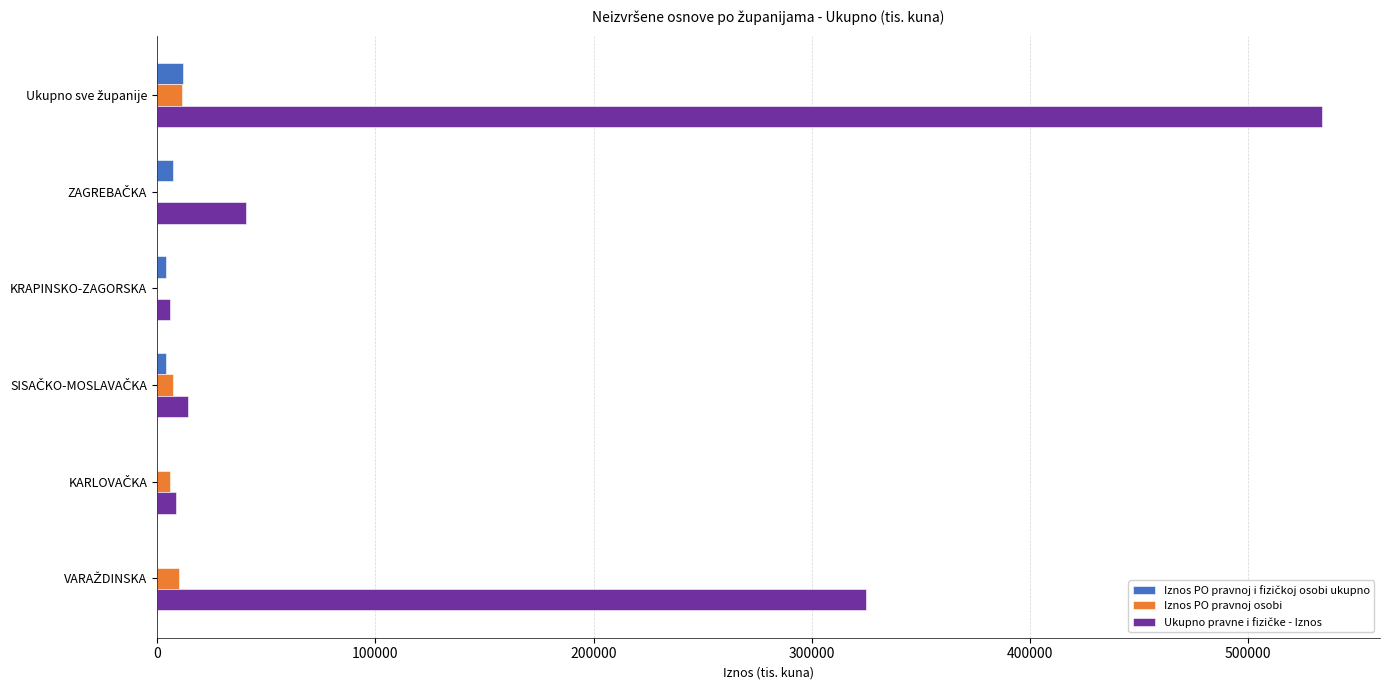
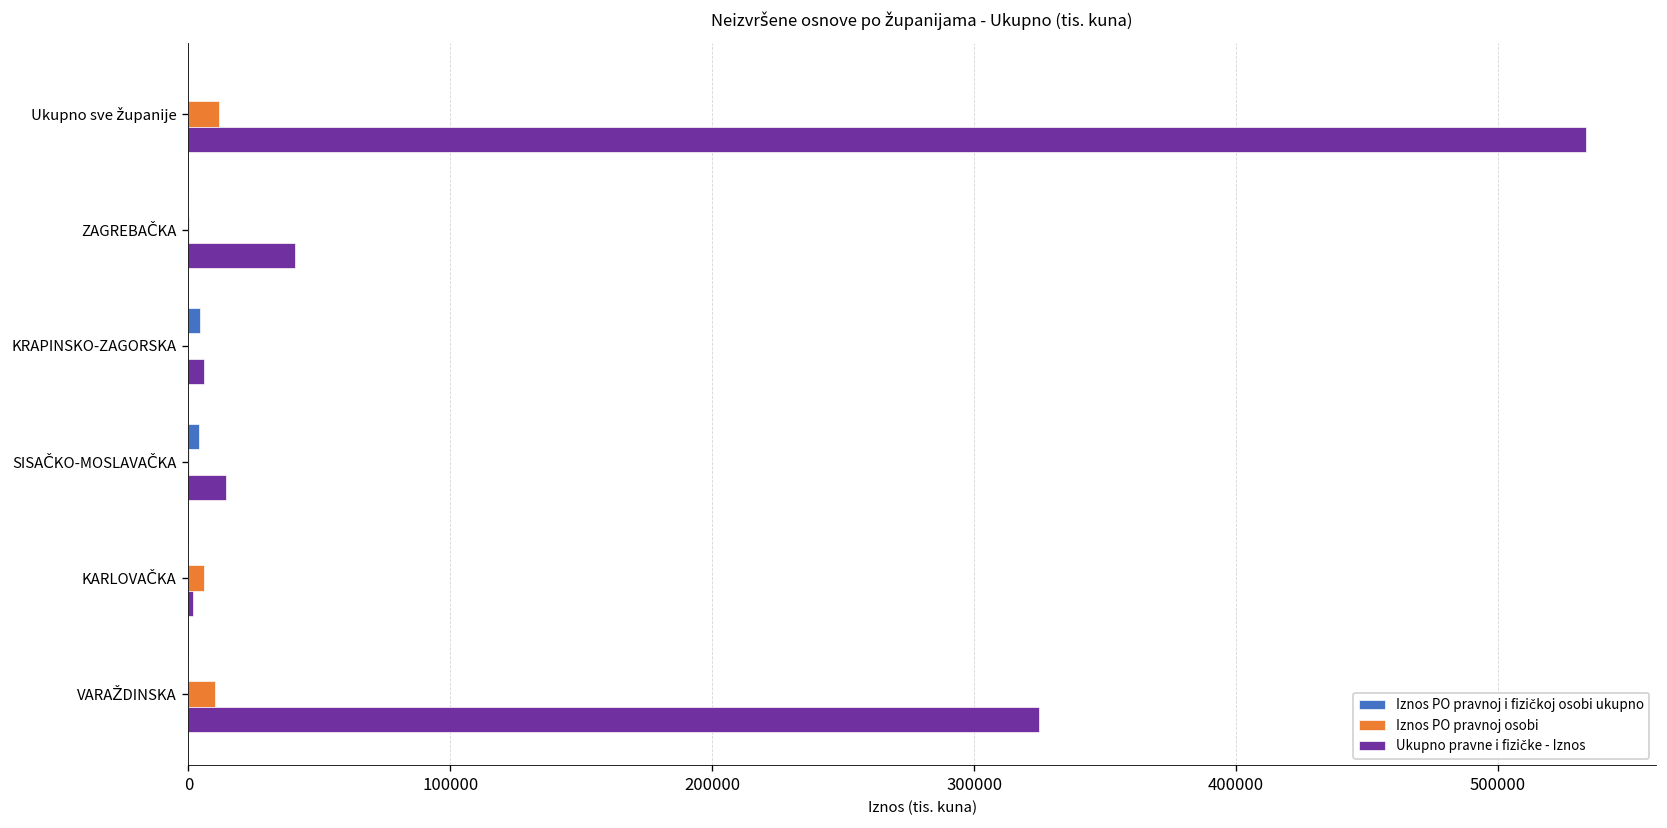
  {
    "Iznos PO pravnoj i fizičkoj osobi ukupno": {
-     "Ukupno sve županije": 12000,
-     "ZAGREBAČKA": 8000,
+     "Ukupno sve županije": 0,
+     "ZAGREBAČKA": 0,
      "KRAPINSKO-ZAGORSKA": 4000,
      "SISAČKO-MOSLAVAČKA": 4000
    },
    "Iznos PO pravnoj osobi": {
      "Ukupno sve županije": 12000,
-     "SISAČKO-MOSLAVAČKA": 7000,
+     "SISAČKO-MOSLAVAČKA": 0,
      "KARLOVAČKA": 6000,
      "VARAŽDINSKA": 10000
    },
    "Ukupno pravne i fizičke - Iznos": {
      "Ukupno sve županije": 534000,
      "ZAGREBAČKA": 41000,
      "KRAPINSKO-ZAGORSKA": 6000,
      "SISAČKO-MOSLAVAČKA": 14000,
-     "KARLOVAČKA": 9000,
+     "KARLOVAČKA": 2000,
      "VARAŽDINSKA": 325000
    }
  }
